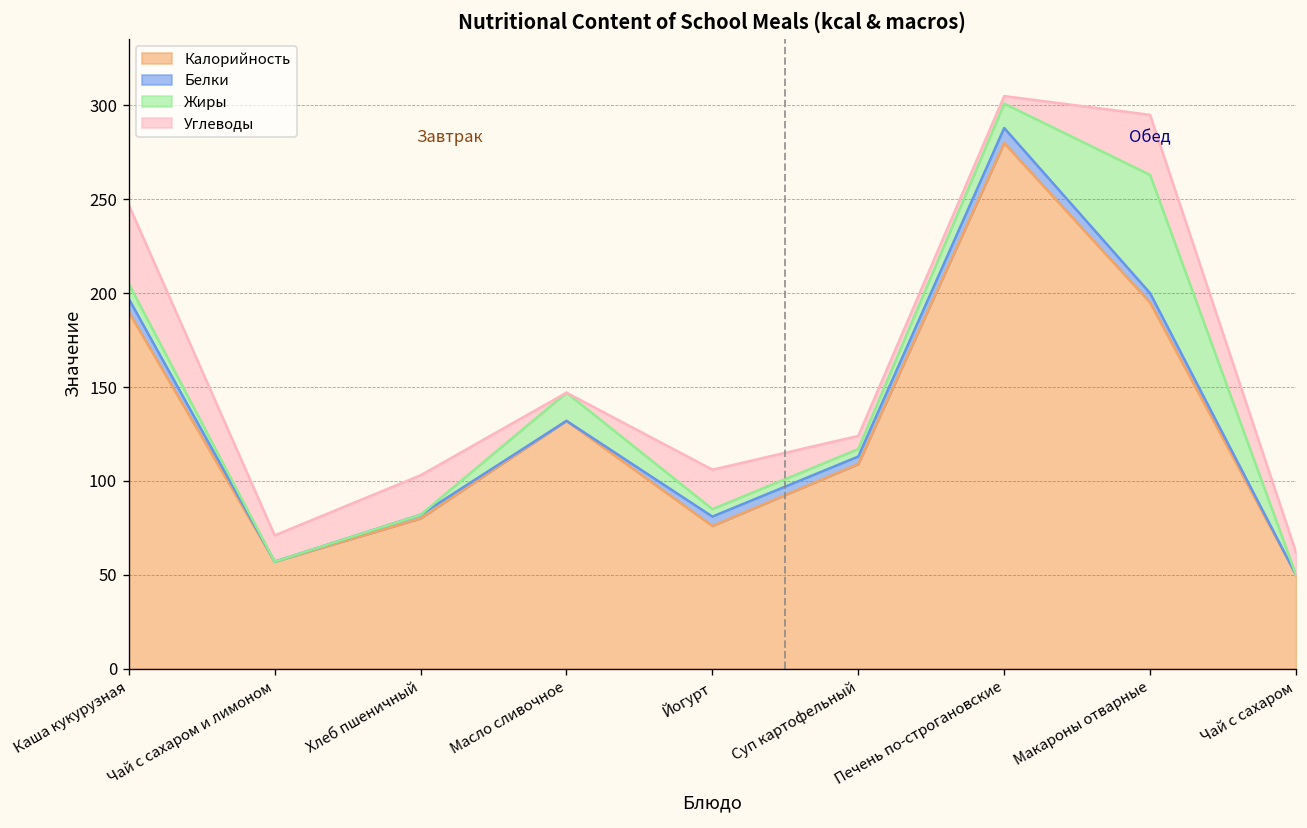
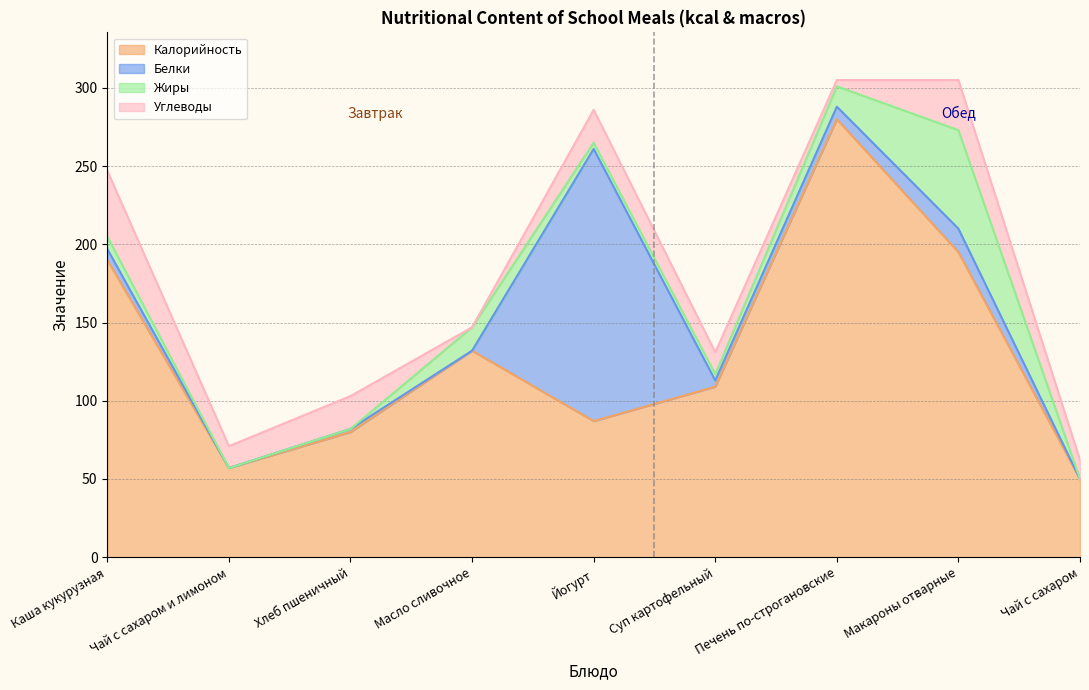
  {
    "Калорийность": {
      "Каша кукурузная": 190,
      "Хлеб пшеничный": 80,
-     "Йогурт": 76,
+     "Йогурт": 87,
      "Суп картофельный": 109,
      "Печень по-строгановские": 280,
      "Макароны отварные": 195
    },
    "Белки": {
      "Каша кукурузная": 7,
-     "Йогурт": 5,
+     "Йогурт": 174,
      "Суп картофельный": 4,
      "Печень по-строгановские": 8,
-     "Макароны отварные": 5
+     "Макароны отварные": 15
    },
    "Жиры": {
      "Каша кукурузная": 8,
      "Йогурт": 4,
      "Суп картофельный": 4,
      "Печень по-строгановские": 13,
      "Макароны отварные": 63
    },
    "Углеводы": {
      "Каша кукурузная": 42,
      "Чай с сахаром и лимоном": 14,
      "Хлеб пшеничный": 21,
      "Йогурт": 21,
-     "Суп картофельный": 7,
+     "Суп картофельный": 14,
      "Печень по-строгановские": 4,
      "Макароны отварные": 32,
      "Чай с сахаром": 12
    }
  }
